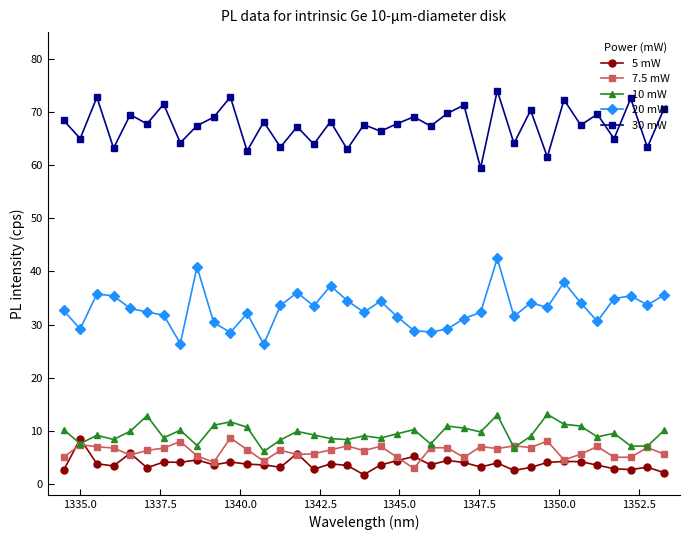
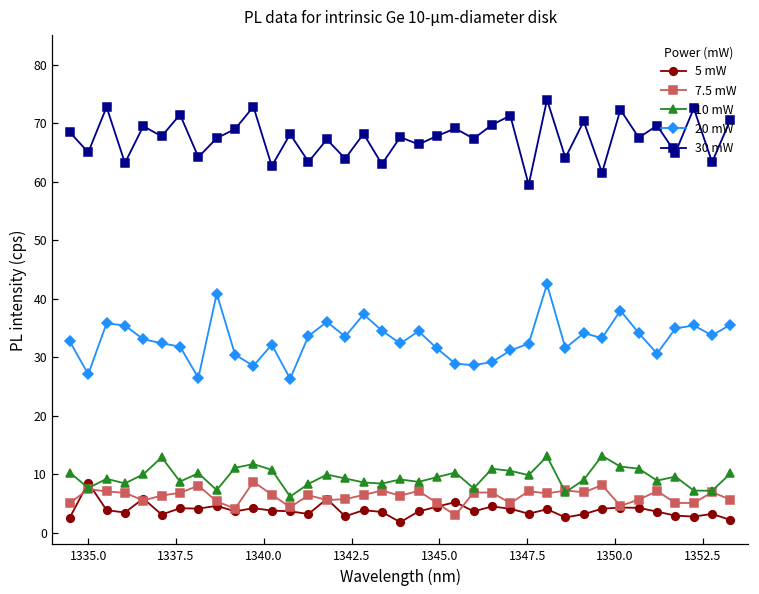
  {
    "5 mW": {
      "1335.0": 9
    },
    "20 mW": {
-     "1335.0": 29
+     "1335.0": 27
    },
    "30 mW": {
      "1335.0": 65
    }
  }
